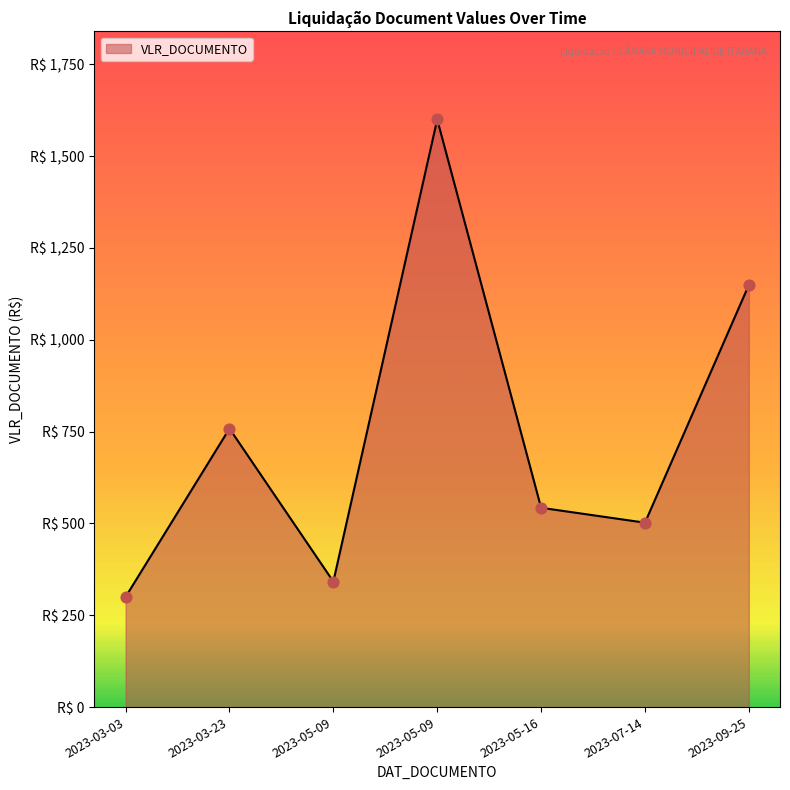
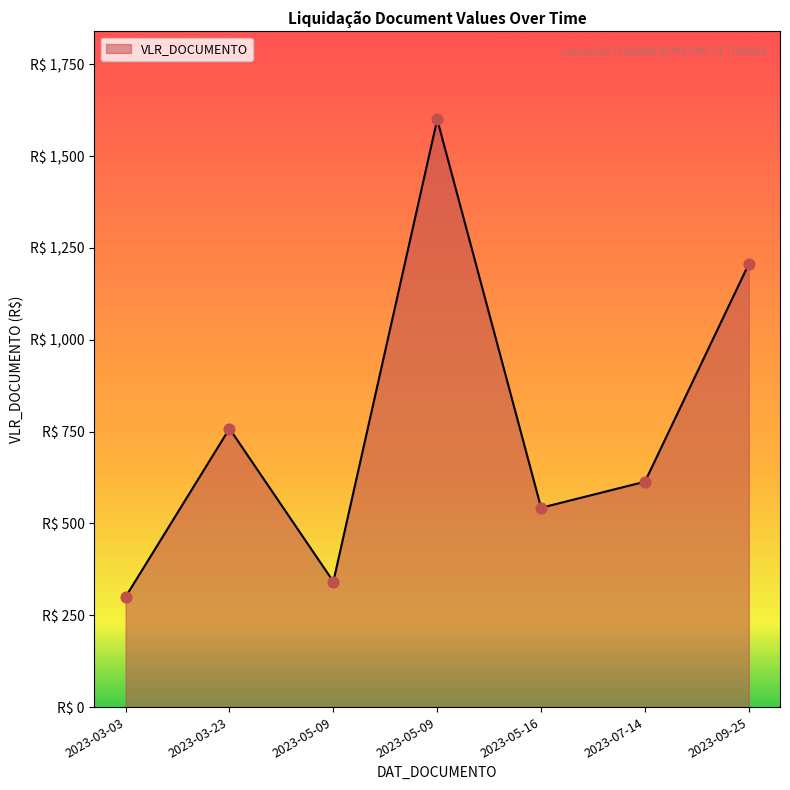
  {
    "2023-03-03": "R$ 300",
    "2023-03-23": "R$ 760",
    "2023-05-16": "R$ 540",
-   "2023-07-14": "R$ 500",
-   "2023-09-25": "R$ 1,150"
+   "2023-07-14": "R$ 610",
+   "2023-09-25": "R$ 1,210"
  }
